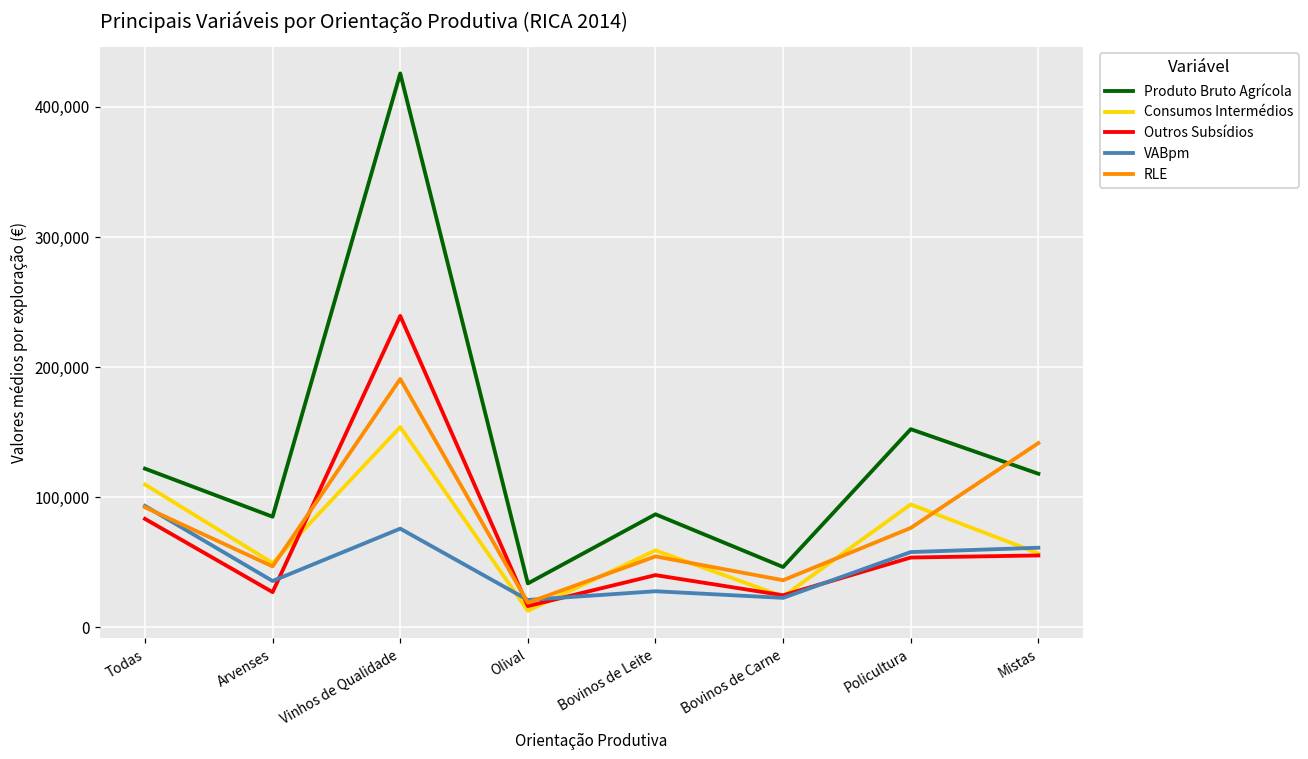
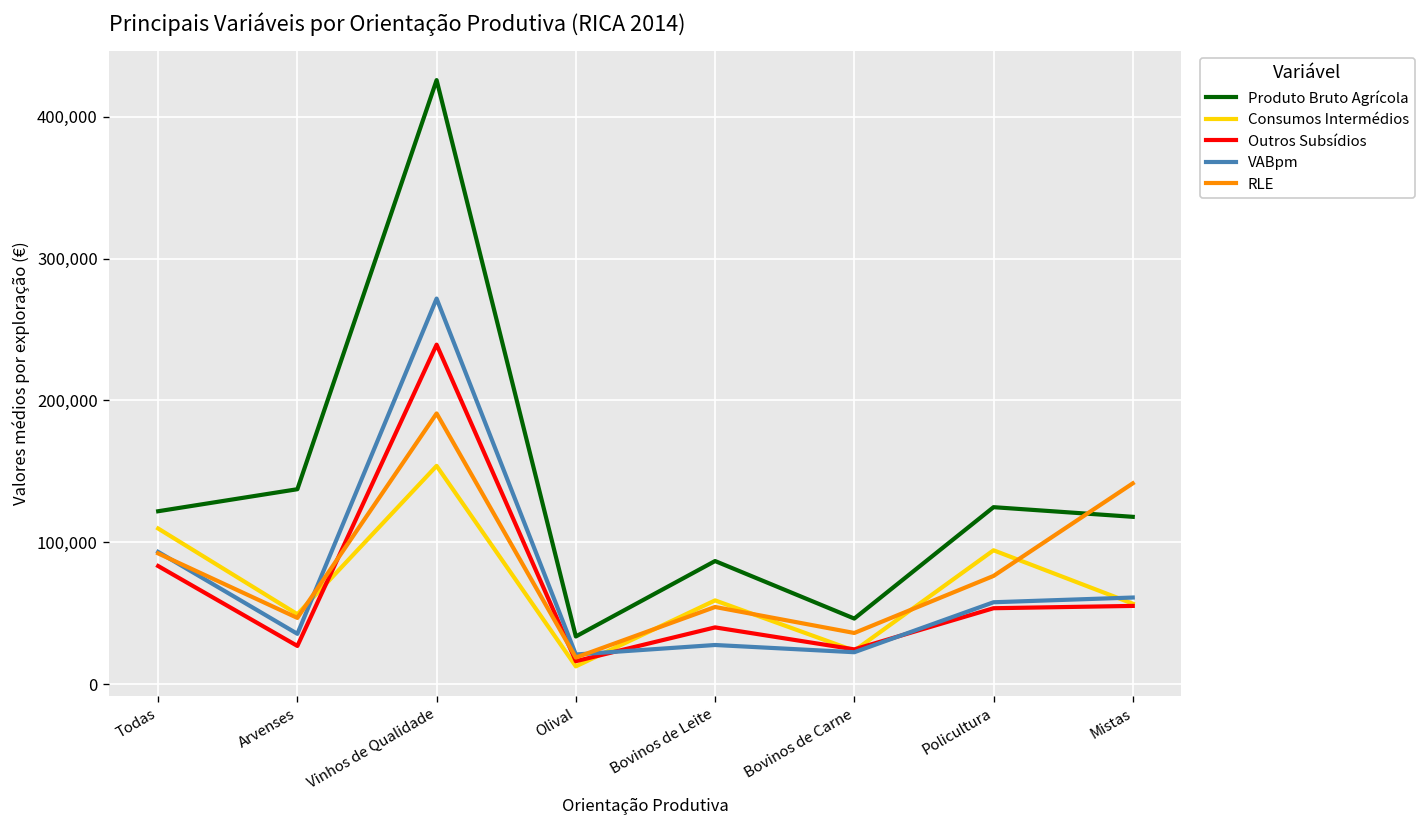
  {
    "Produto Bruto Agrícola": {
      "Todas": "122,000",
-     "Arvenses": "85,000",
+     "Arvenses": "137,000",
      "Vinhos de Qualidade": "426,000",
      "Olival": "34,000",
      "Bovinos de Leite": "87,000",
      "Bovinos de Carne": "46,000",
-     "Policultura": "152,000",
+     "Policultura": "125,000",
      "Mistas": "118,000"
    },
    "Consumos Intermédios": {
      "Todas": "110,000",
      "Arvenses": "49,000",
      "Vinhos de Qualidade": "154,000",
      "Olival": "13,000",
      "Bovinos de Leite": "59,000",
      "Policultura": "94,000"
    },
    "Outros Subsídios": {
      "Todas": "83,000",
      "Arvenses": "27,000",
      "Vinhos de Qualidade": "239,000",
      "Olival": "16,000",
      "Bovinos de Leite": "40,000",
      "Policultura": "54,000"
    },
    "VABpm": {
      "Arvenses": "36,000",
-     "Vinhos de Qualidade": "76,000",
+     "Vinhos de Qualidade": "272,000",
      "Olival": "21,000",
      "Bovinos de Leite": "28,000",
      "Policultura": "58,000",
      "Mistas": "61,000"
    },
    "RLE": {
      "Arvenses": "47,000",
      "Vinhos de Qualidade": "191,000",
      "Olival": "19,000",
      "Bovinos de Leite": "55,000",
      "Bovinos de Carne": "36,000",
      "Policultura": "76,000",
      "Mistas": "142,000"
    }
  }
